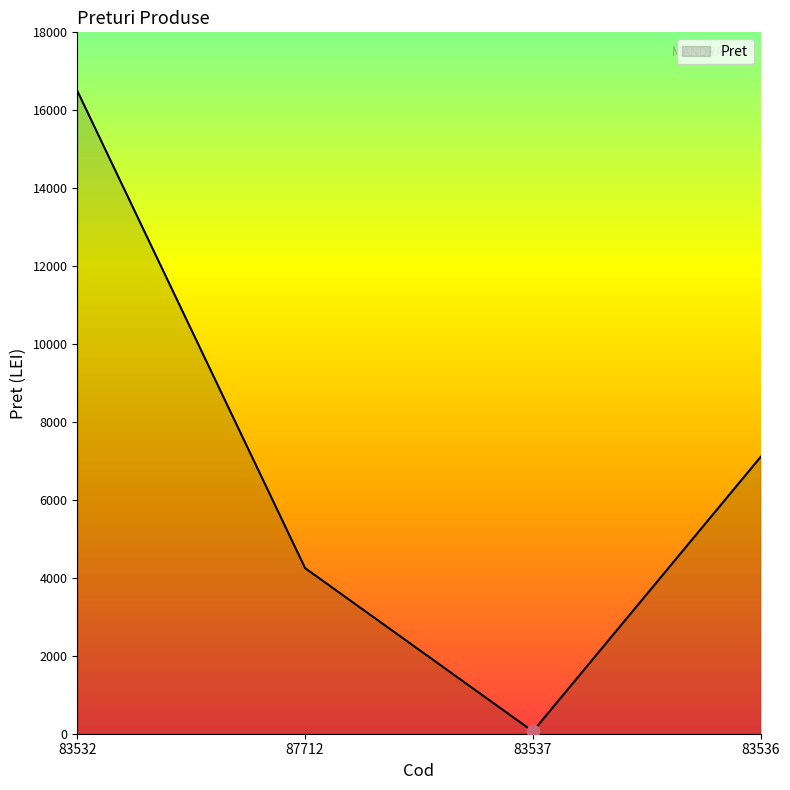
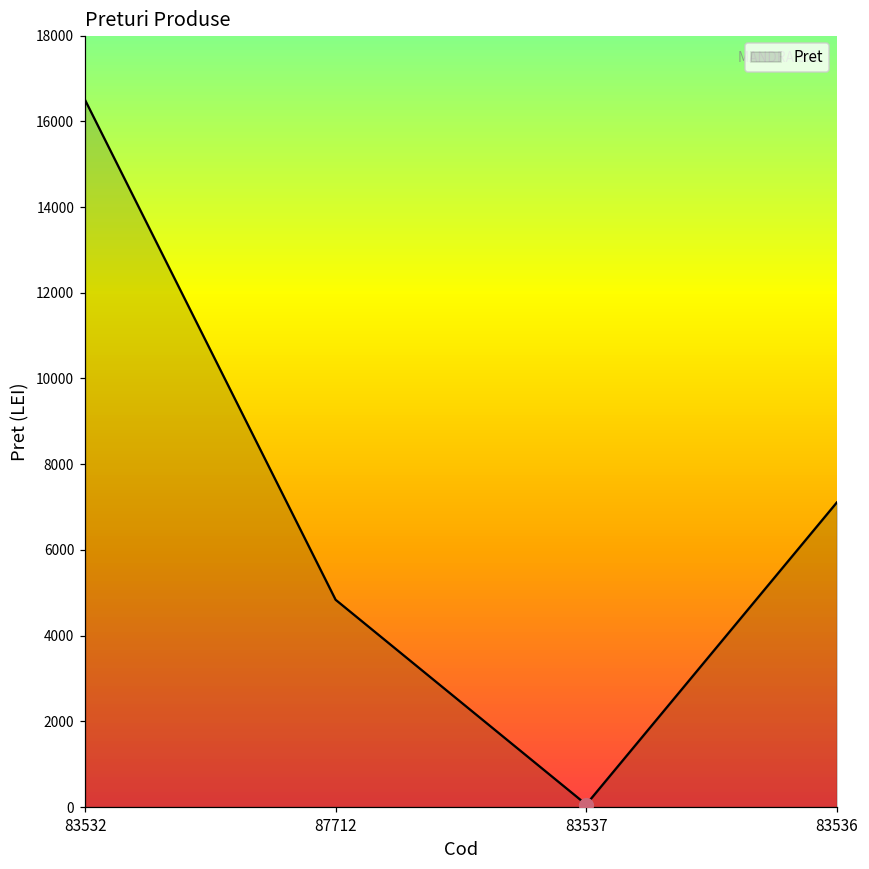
  {
    "Pret": {
      "83532": 16500,
-     "87712": 4300,
+     "87712": 4800,
      "83536": 7100
    }
  }
